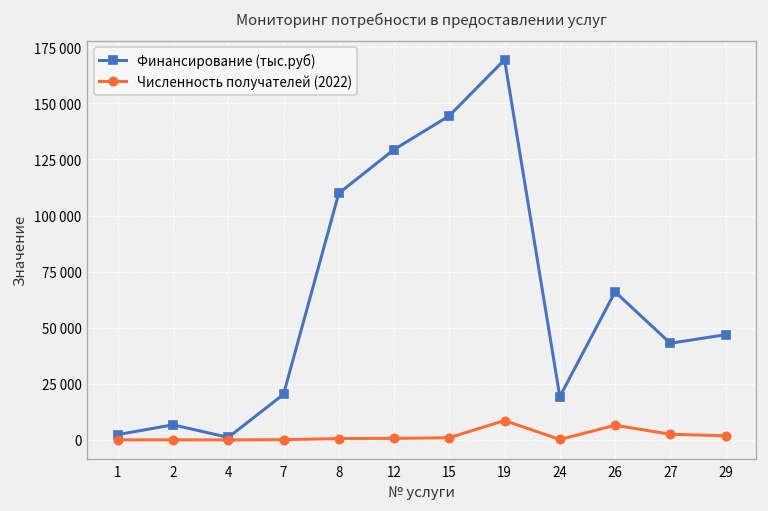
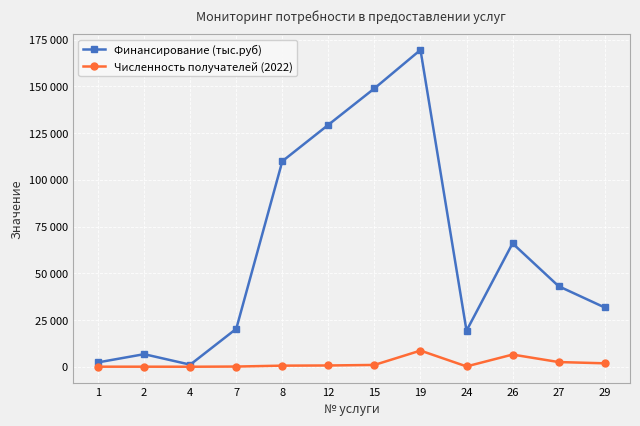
  {
    "Финансирование (тыс.руб)": {
      "1": 2000,
      "2": 7000,
      "7": 20000,
      "8": 110000,
      "12": 129000,
-     "15": 144000,
+     "15": 149000,
      "19": 169000,
      "24": 19000,
      "26": 66000,
      "27": 43000,
-     "29": 47000
+     "29": 32000
    },
    "Численность получателей (2022)": {
      "1": 0,
      "2": 0,
      "7": 0,
      "8": 1000,
      "12": 1000,
      "15": 1000,
      "19": 9000,
      "24": 0,
      "26": 7000,
      "27": 3000,
      "29": 2000
    }
  }
